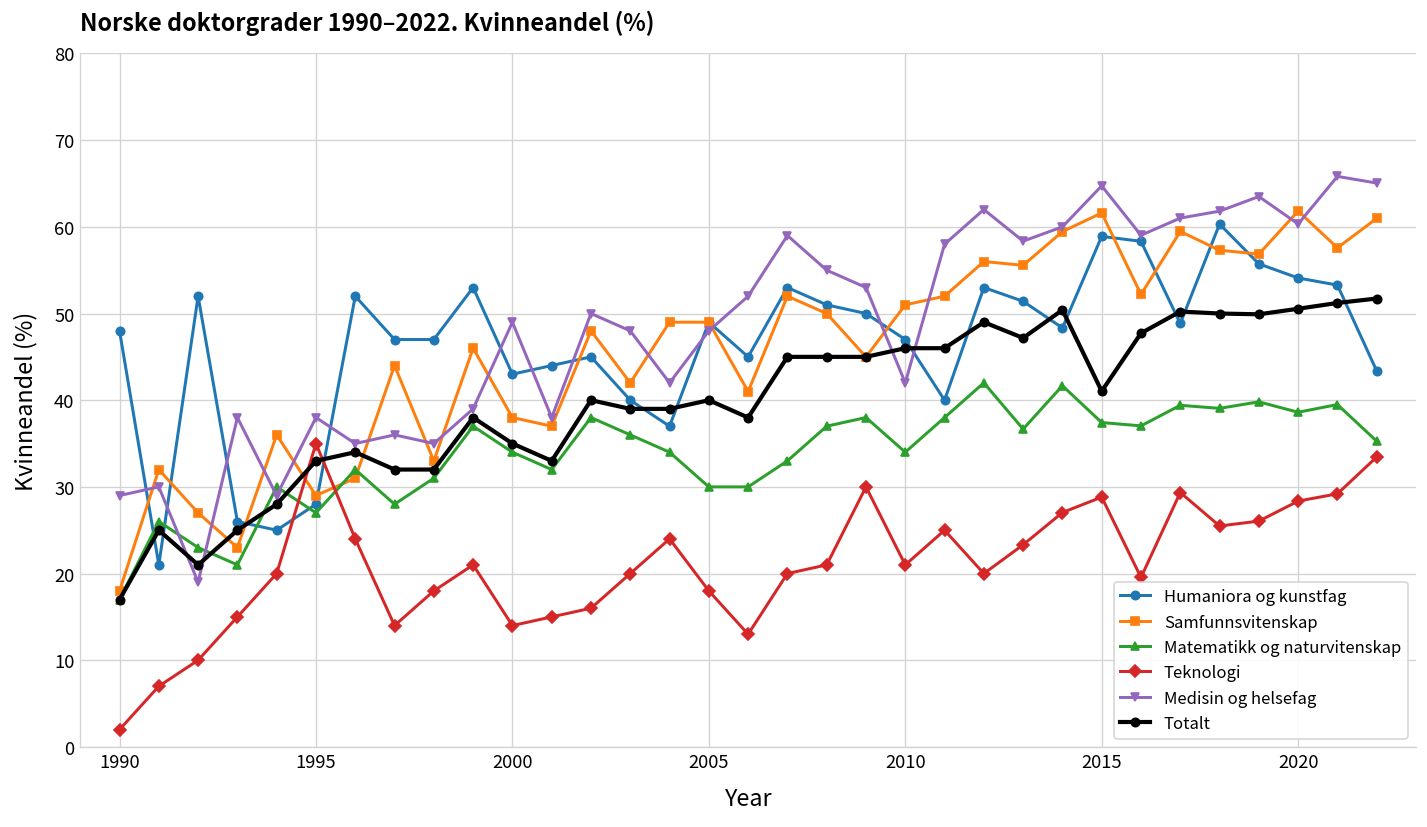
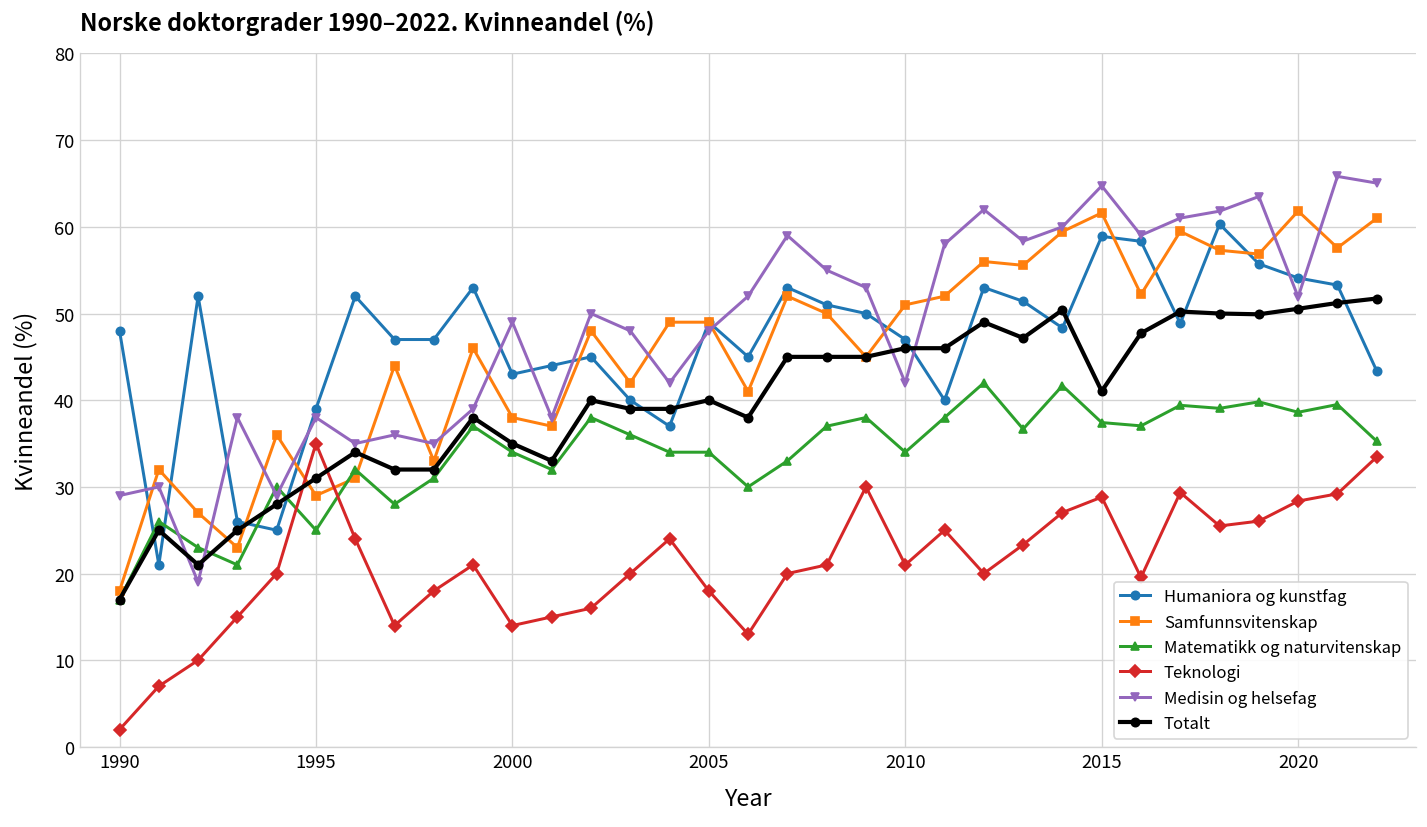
  {
    "Humaniora og kunstfag": {
      "1990": 48,
-     "1995": 28,
+     "1995": 39,
      "2000": 43,
      "2010": 47,
      "2015": 59,
      "2020": 54
    },
    "Samfunnsvitenskap": {
      "1990": 18,
      "1995": 29,
      "2000": 38,
      "2010": 51,
      "2015": 62,
      "2020": 62
    },
    "Matematikk og naturvitenskap": {
-     "1995": 27,
+     "1995": 25,
      "2000": 34,
-     "2005": 30,
+     "2005": 34,
      "2010": 34,
      "2015": 37,
      "2020": 39
    },
    "Teknologi": {
      "1990": 2,
      "1995": 35,
      "2000": 14,
      "2005": 18,
      "2010": 21,
      "2015": 29,
      "2020": 28
    },
    "Medisin og helsefag": {
      "1990": 29,
      "1995": 38,
      "2000": 49,
      "2005": 48,
      "2010": 42,
      "2015": 65,
-     "2020": 60
+     "2020": 52
    },
    "Totalt": {
-     "1995": 33,
+     "1995": 31,
      "2000": 35,
      "2005": 40,
      "2010": 46,
      "2015": 41,
      "2020": 51
    }
  }
